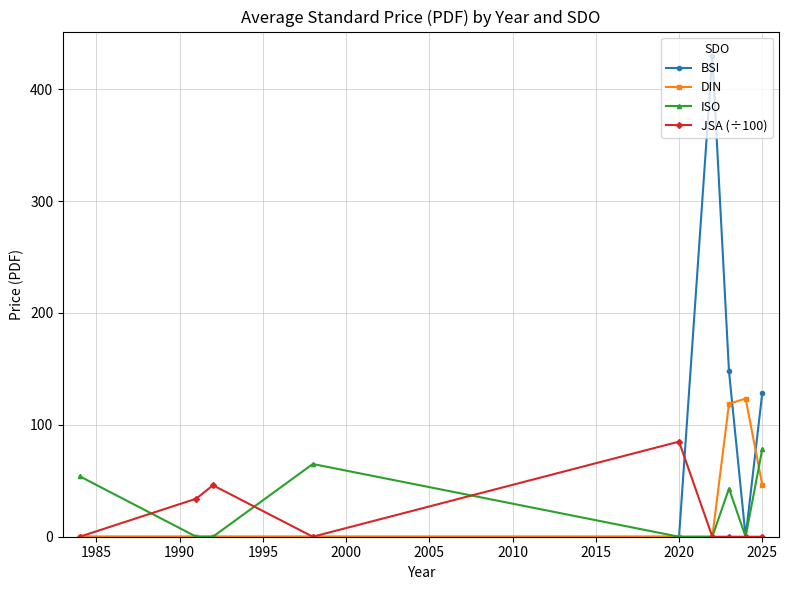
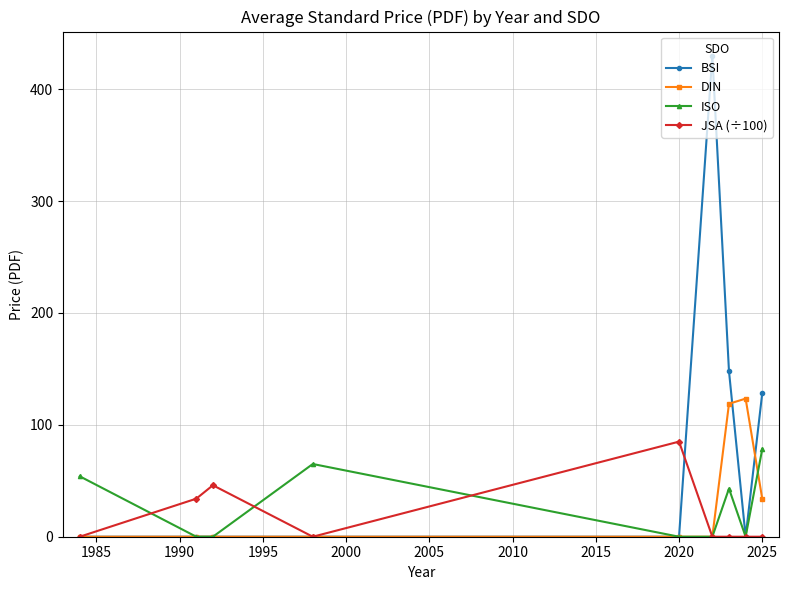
  {
    "BSI": {
      "2025": 129
    },
    "DIN": {
-     "2025": 46
+     "2025": 34
    },
    "ISO": {
      "2025": 78
    },
    "JSA (÷100)": {
      "2020": 85,
      "2025": 0
    }
  }
